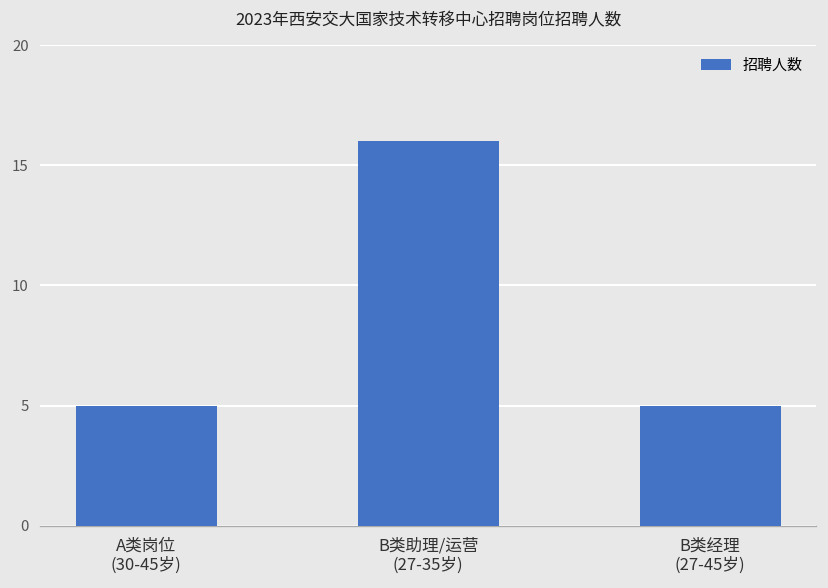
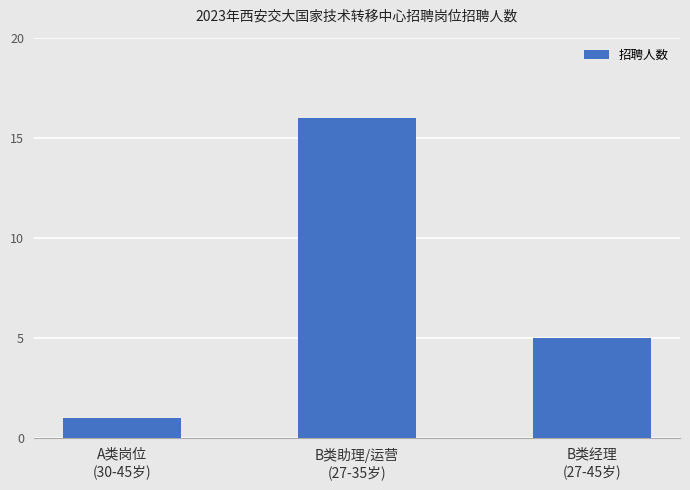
  {
-   "A类岗位 (30-45岁)": 5,
+   "A类岗位 (30-45岁)": 1,
    "B类助理/运营 (27-35岁)": 16,
    "B类经理 (27-45岁)": 5
  }
